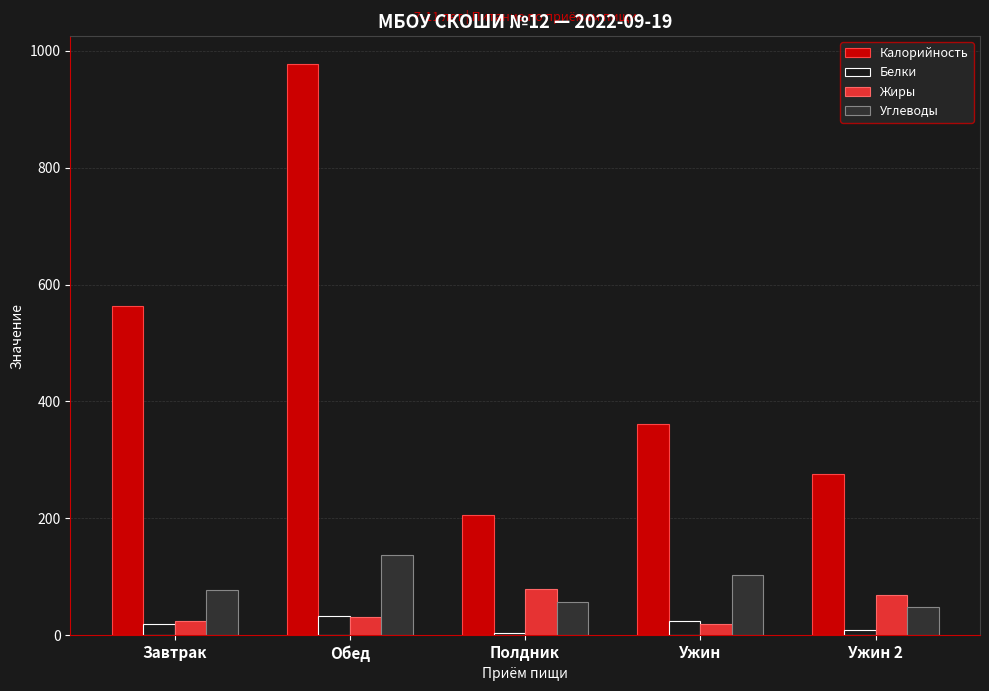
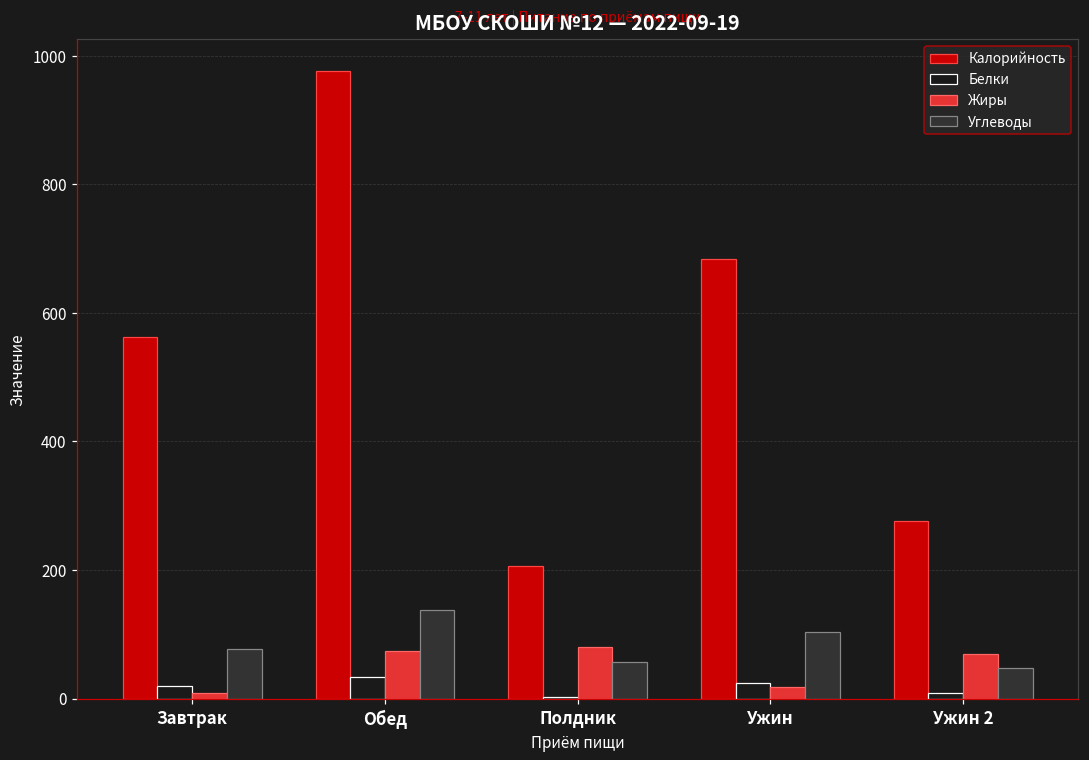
  {
    "Калорийность": {
      "Завтрак": 560,
      "Обед": 980,
      "Полдник": 210,
-     "Ужин": 360,
+     "Ужин": 680,
      "Ужин 2": 280
    },
    "Жиры": {
-     "Завтрак": 20,
-     "Обед": 30,
+     "Завтрак": 10,
+     "Обед": 70,
      "Полдник": 80,
      "Ужин": 20,
      "Ужин 2": 70
    }
  }
